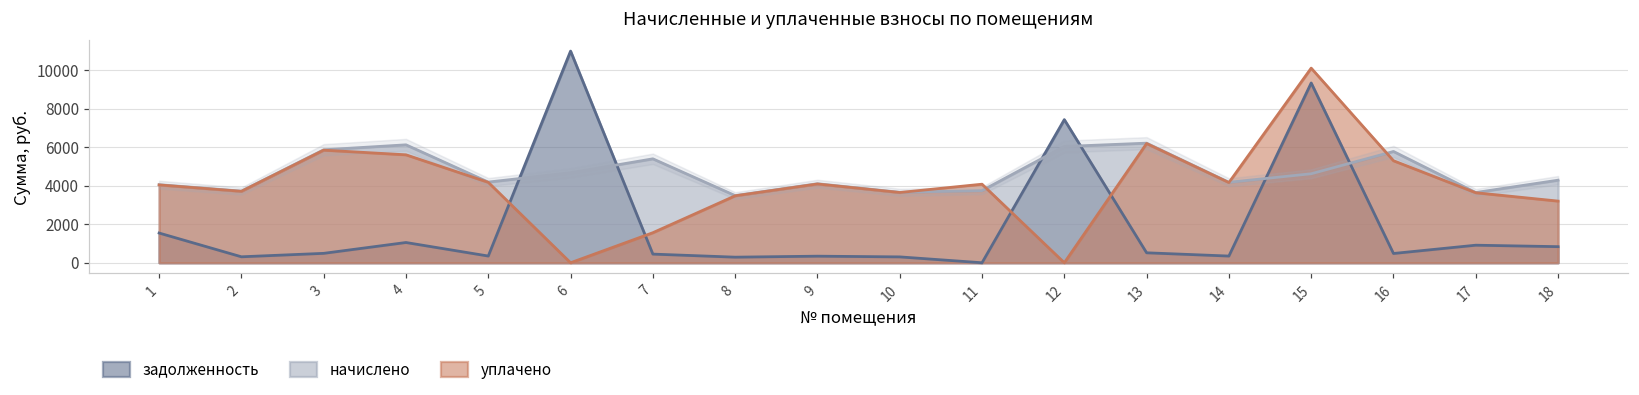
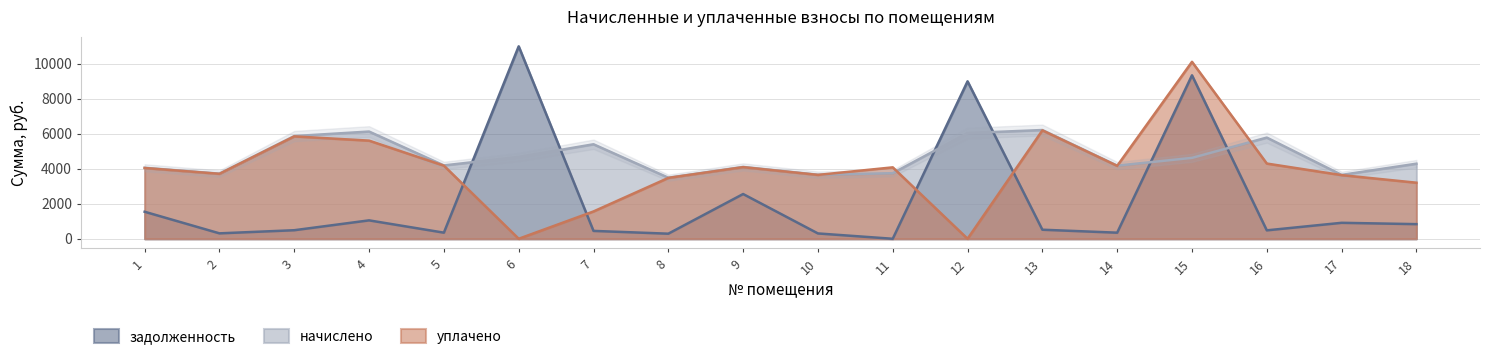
  {
    "задолженность": {
      "1": 1500,
      "2": 300,
      "3": 500,
      "4": 1100,
      "5": 300,
      "6": 11000,
      "7": 400,
      "8": 300,
-     "9": 300,
+     "9": 2600,
      "10": 300,
      "11": 0,
-     "12": 7400,
+     "12": 9000,
      "13": 500,
      "14": 300,
      "15": 9300,
      "16": 500,
      "17": 900,
      "18": 800
    },
    "уплачено": {
      "4": 5600,
      "6": 0,
      "7": 1600,
      "11": 4100,
      "12": 0,
      "15": 10100,
-     "16": 5300,
+     "16": 4300,
      "18": 3200
    }
  }
